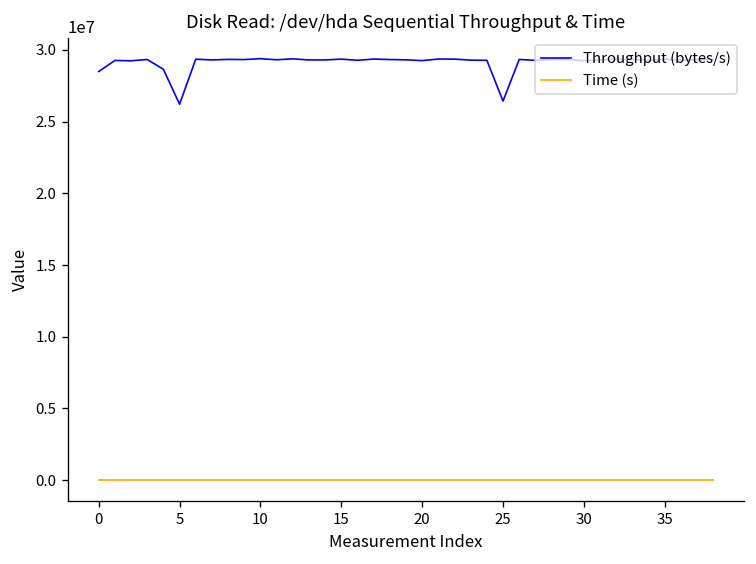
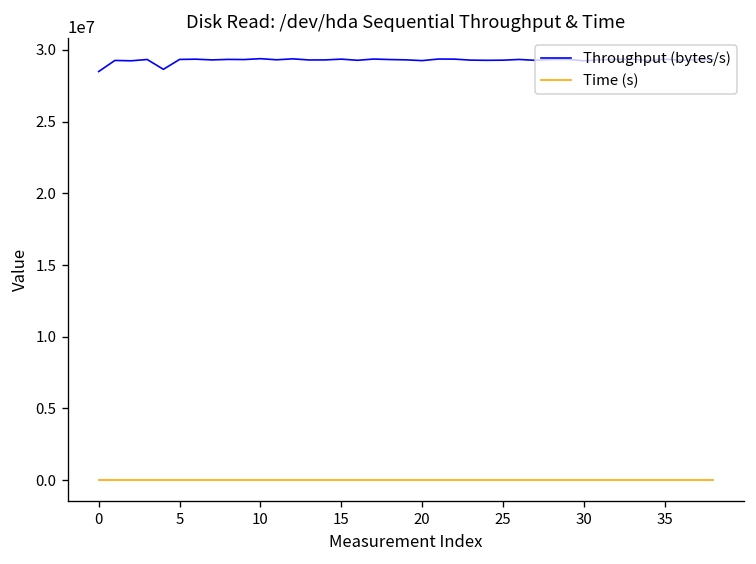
  {
    "Throughput (bytes/s)": {
      "0": 28500000,
-     "5": 26200000,
+     "5": 29300000,
      "10": 29400000,
      "15": 29400000,
      "20": 29300000,
-     "25": 26400000
+     "25": 29300000
    },
    "Time (s)": {
      "0": 0,
      "5": 0,
      "10": 0,
      "15": 0,
      "20": 0,
      "25": 0,
      "30": 0,
      "35": 0
    }
  }
